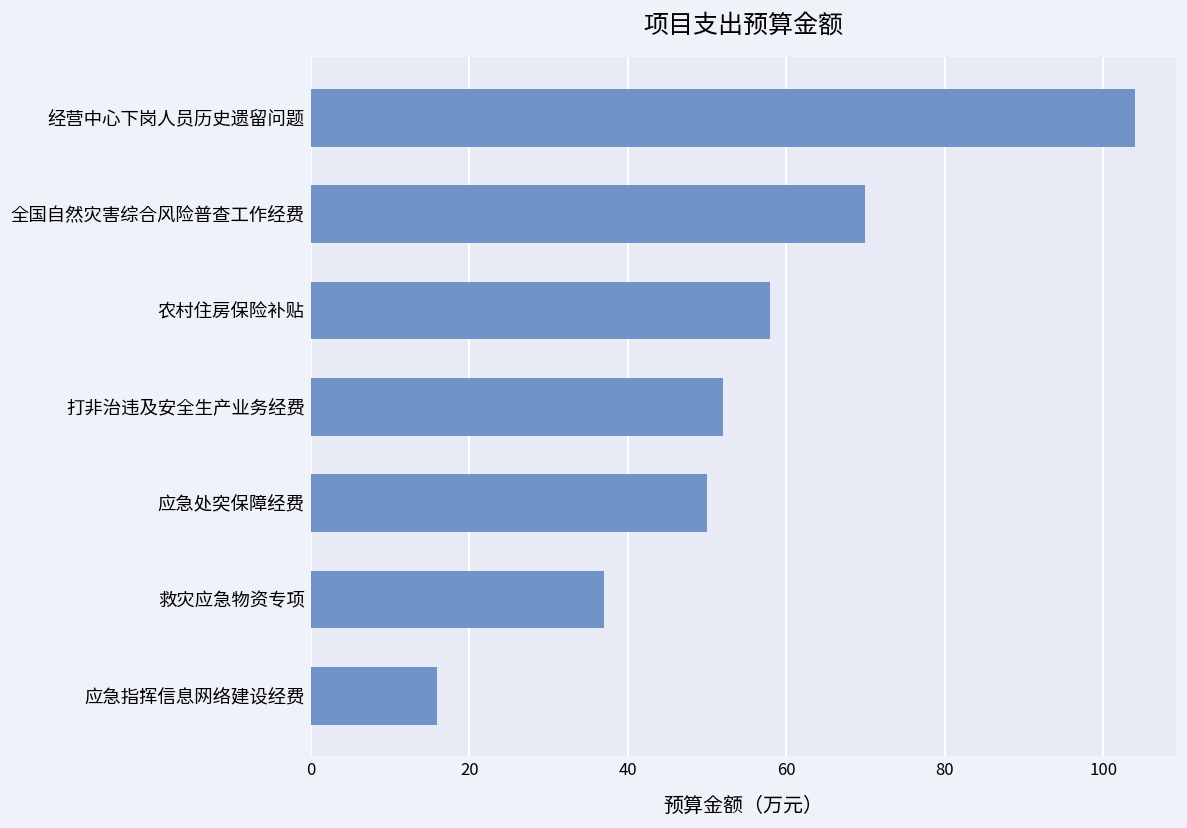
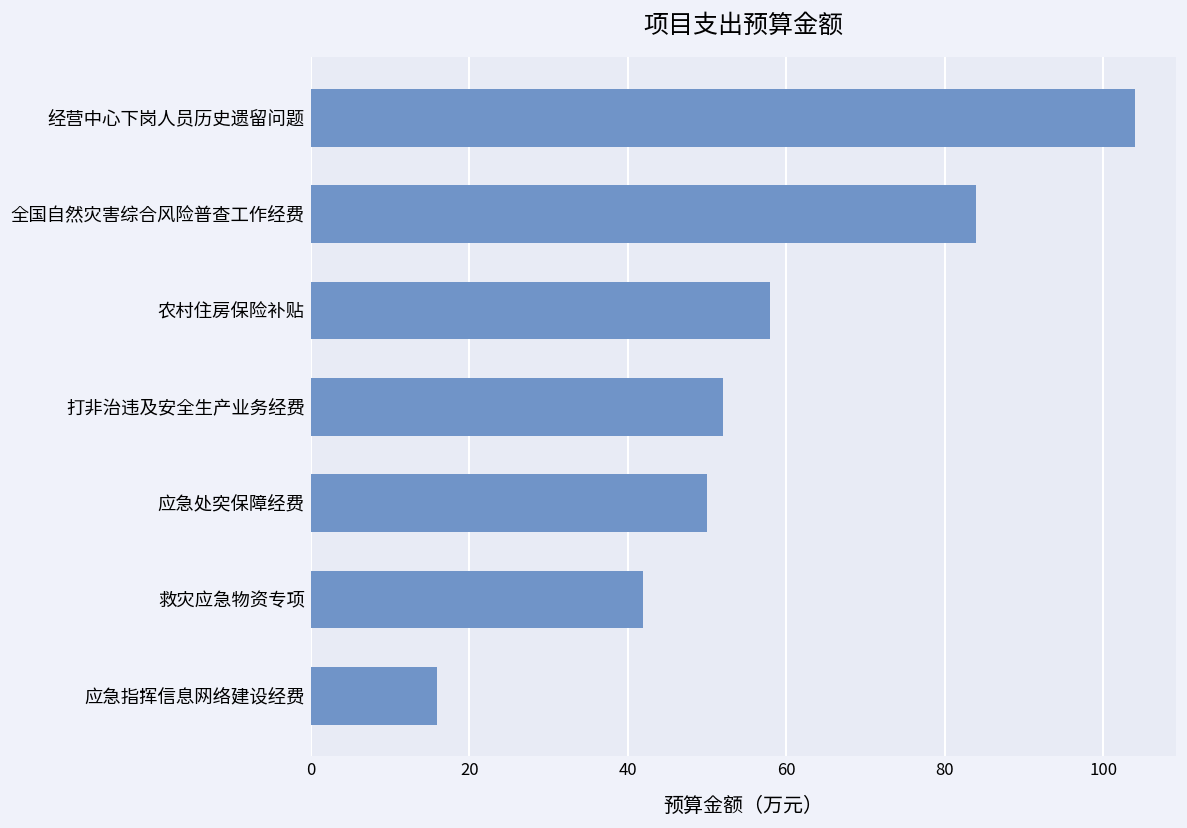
  {
    "经营中心下岗人员历史遗留问题": 104,
-   "全国自然灾害综合风险普查工作经费": 70,
+   "全国自然灾害综合风险普查工作经费": 84,
    "农村住房保险补贴": 58,
    "打非治违及安全生产业务经费": 52,
    "应急处突保障经费": 50,
-   "救灾应急物资专项": 37,
+   "救灾应急物资专项": 42,
    "应急指挥信息网络建设经费": 16
  }
